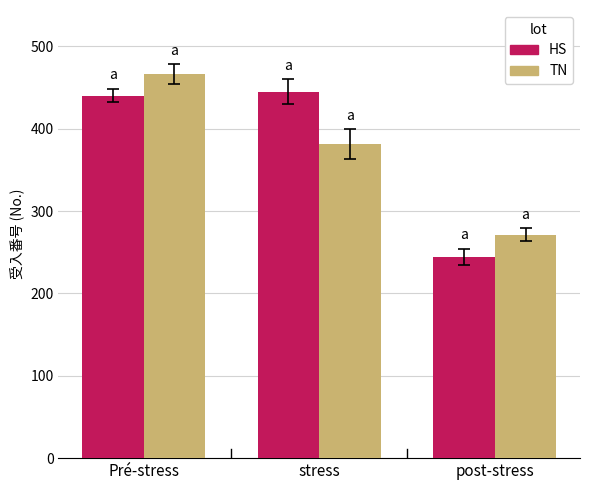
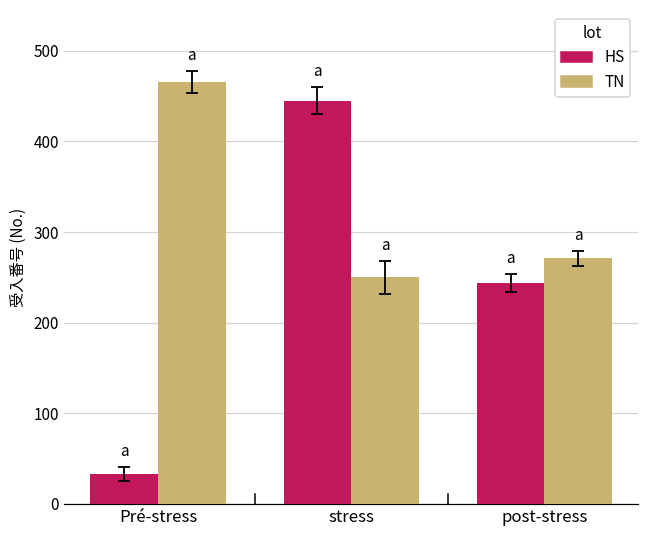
  {
    "HS": {
-     "Pré-stress": 440,
+     "Pré-stress": 30,
      "stress": 450,
      "post-stress": 240
    },
    "TN": {
      "Pré-stress": 470,
-     "stress": 380,
+     "stress": 250,
      "post-stress": 270
    }
  }
